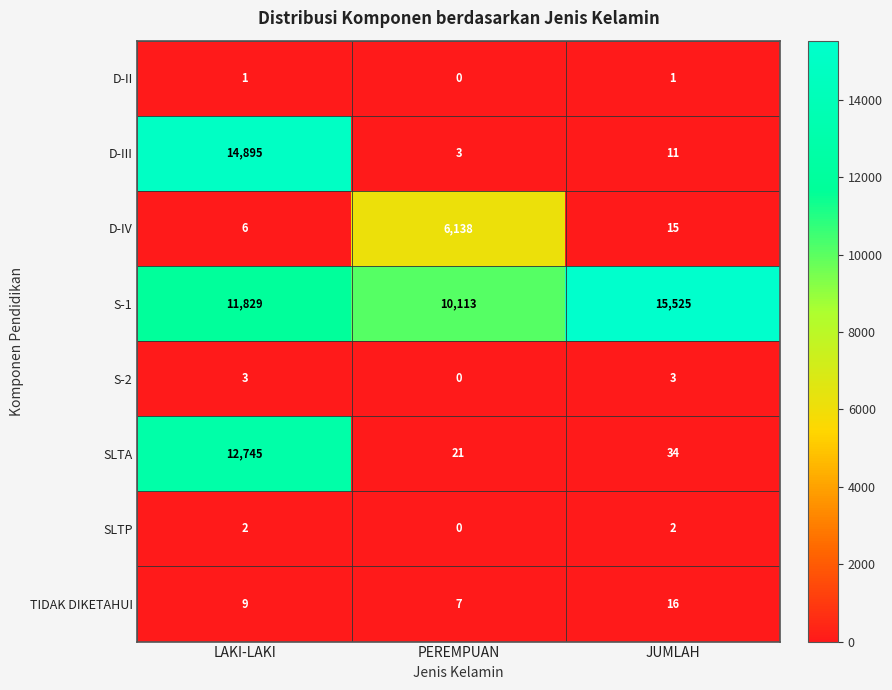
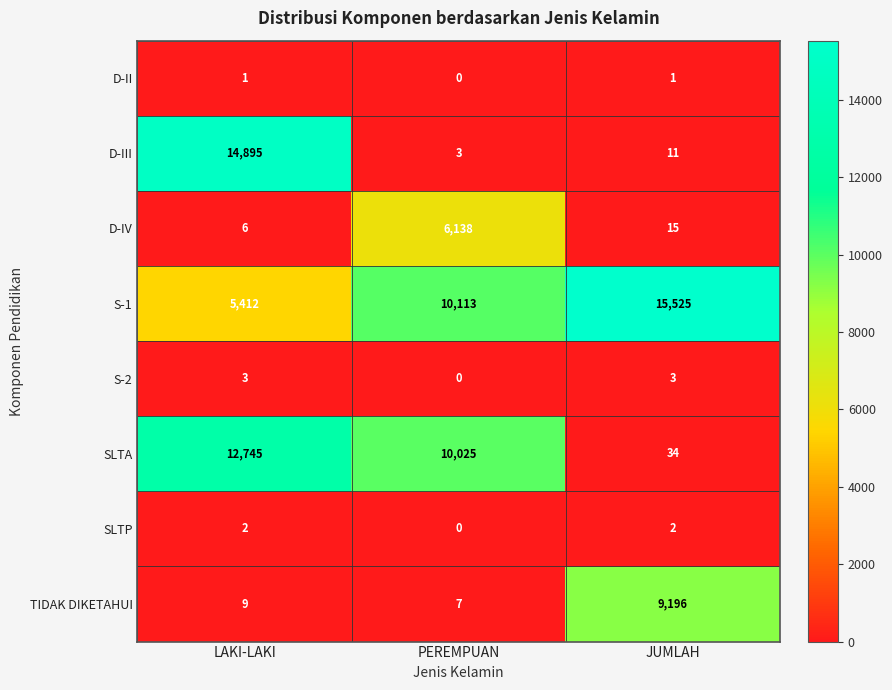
  {
    "D-II": {
      "LAKI-LAKI": "1",
      "PEREMPUAN": "0",
      "JUMLAH": "1"
    },
    "D-III": {
      "LAKI-LAKI": "14,895",
      "PEREMPUAN": "3",
      "JUMLAH": "11"
    },
    "D-IV": {
      "LAKI-LAKI": "6",
      "PEREMPUAN": "6,138",
      "JUMLAH": "15"
    },
    "S-1": {
-     "LAKI-LAKI": "11,829",
+     "LAKI-LAKI": "5,412",
      "PEREMPUAN": "10,113",
      "JUMLAH": "15,525"
    },
    "S-2": {
      "LAKI-LAKI": "3",
      "PEREMPUAN": "0",
      "JUMLAH": "3"
    },
    "SLTA": {
      "LAKI-LAKI": "12,745",
-     "PEREMPUAN": "21",
+     "PEREMPUAN": "10,025",
      "JUMLAH": "34"
    },
    "SLTP": {
      "LAKI-LAKI": "2",
      "PEREMPUAN": "0",
      "JUMLAH": "2"
    },
    "TIDAK DIKETAHUI": {
      "LAKI-LAKI": "9",
      "PEREMPUAN": "7",
-     "JUMLAH": "16"
+     "JUMLAH": "9,196"
    }
  }
